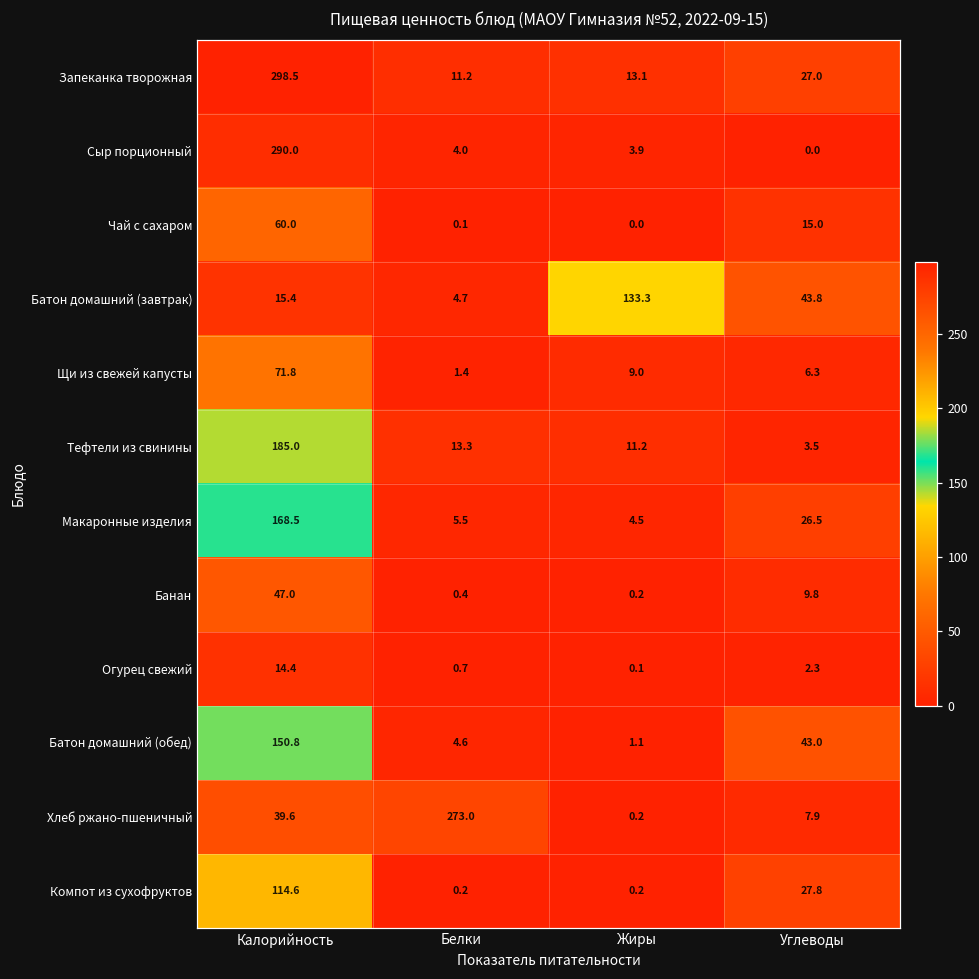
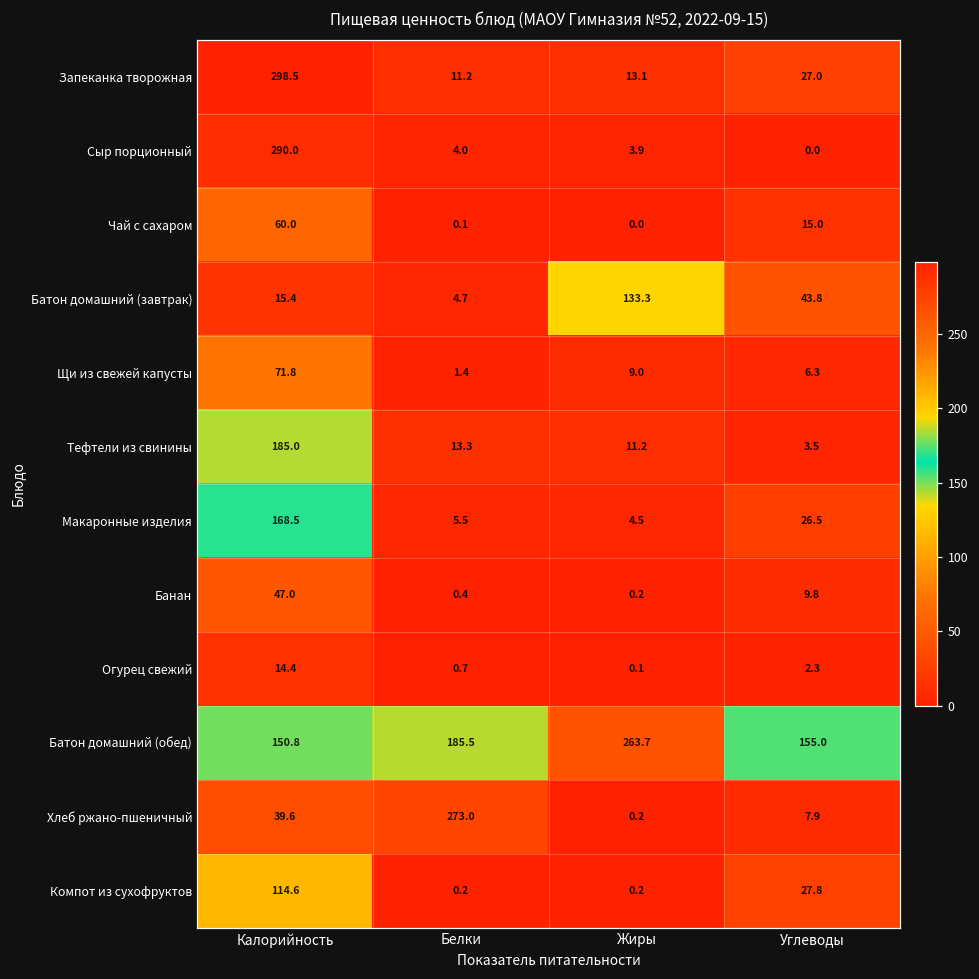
  {
    "Запеканка творожная": {
      "Калорийность": 298.5,
      "Белки": 11.2,
      "Жиры": 13.1,
      "Углеводы": 27.0
    },
    "Сыр порционный": {
      "Калорийность": 290.0,
      "Белки": 4.0,
      "Жиры": 3.9,
      "Углеводы": 0.0
    },
    "Чай с сахаром": {
      "Калорийность": 60.0,
      "Белки": 0.1,
      "Жиры": 0.0,
      "Углеводы": 15.0
    },
    "Батон домашний (завтрак)": {
      "Калорийность": 15.4,
      "Белки": 4.7,
      "Жиры": 133.3,
      "Углеводы": 43.8
    },
    "Щи из свежей капусты": {
      "Калорийность": 71.8,
      "Белки": 1.4,
      "Жиры": 9.0,
      "Углеводы": 6.3
    },
    "Тефтели из свинины": {
      "Калорийность": 185.0,
      "Белки": 13.3,
      "Жиры": 11.2,
      "Углеводы": 3.5
    },
    "Макаронные изделия": {
      "Калорийность": 168.5,
      "Белки": 5.5,
      "Жиры": 4.5,
      "Углеводы": 26.5
    },
    "Банан": {
      "Калорийность": 47.0,
      "Белки": 0.4,
      "Жиры": 0.2,
      "Углеводы": 9.8
    },
    "Огурец свежий": {
      "Калорийность": 14.4,
      "Белки": 0.7,
      "Жиры": 0.1,
      "Углеводы": 2.3
    },
    "Батон домашний (обед)": {
      "Калорийность": 150.8,
-     "Белки": 4.6,
-     "Жиры": 1.1,
-     "Углеводы": 43.0
+     "Белки": 185.5,
+     "Жиры": 263.7,
+     "Углеводы": 155.0
    },
    "Хлеб ржано-пшеничный": {
      "Калорийность": 39.6,
      "Белки": 273.0,
      "Жиры": 0.2,
      "Углеводы": 7.9
    },
    "Компот из сухофруктов": {
      "Калорийность": 114.6,
      "Белки": 0.2,
      "Жиры": 0.2,
      "Углеводы": 27.8
    }
  }
